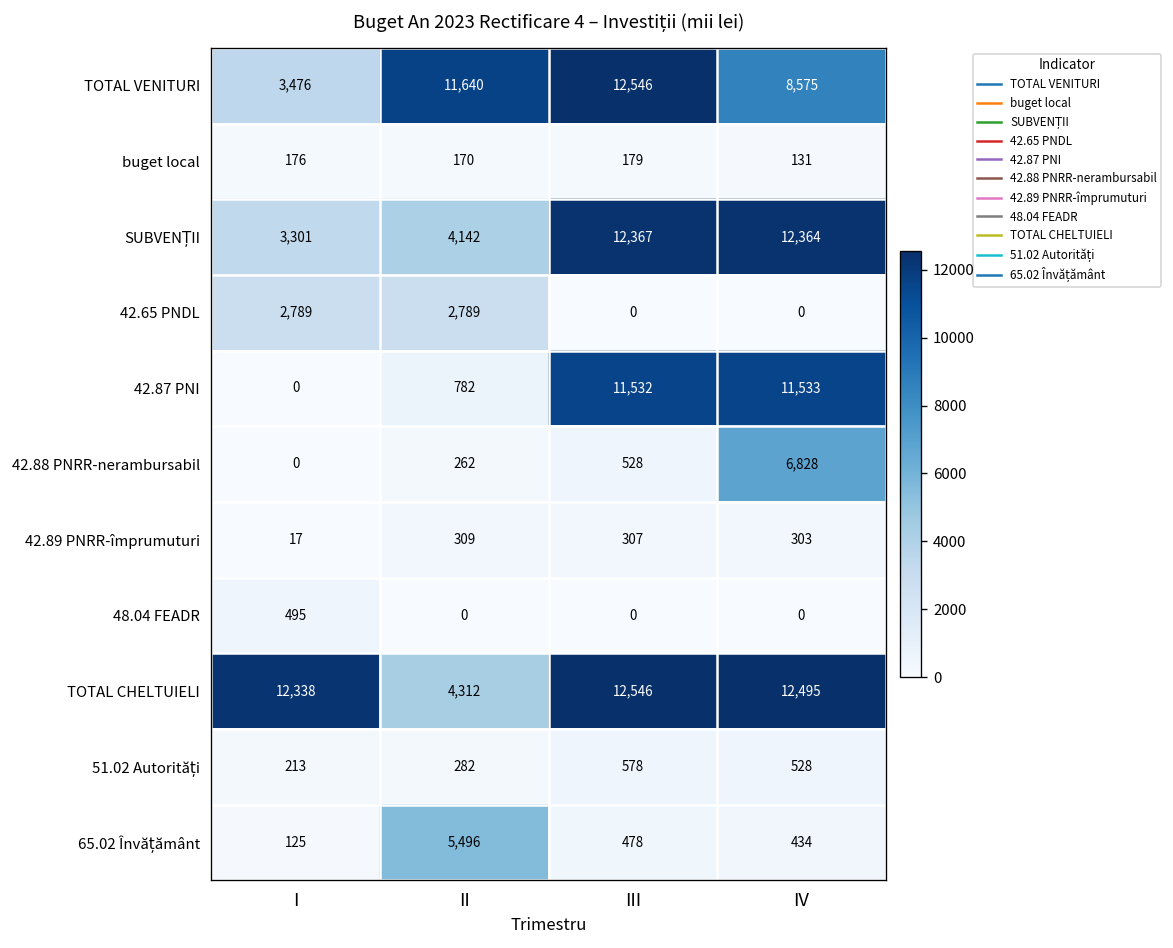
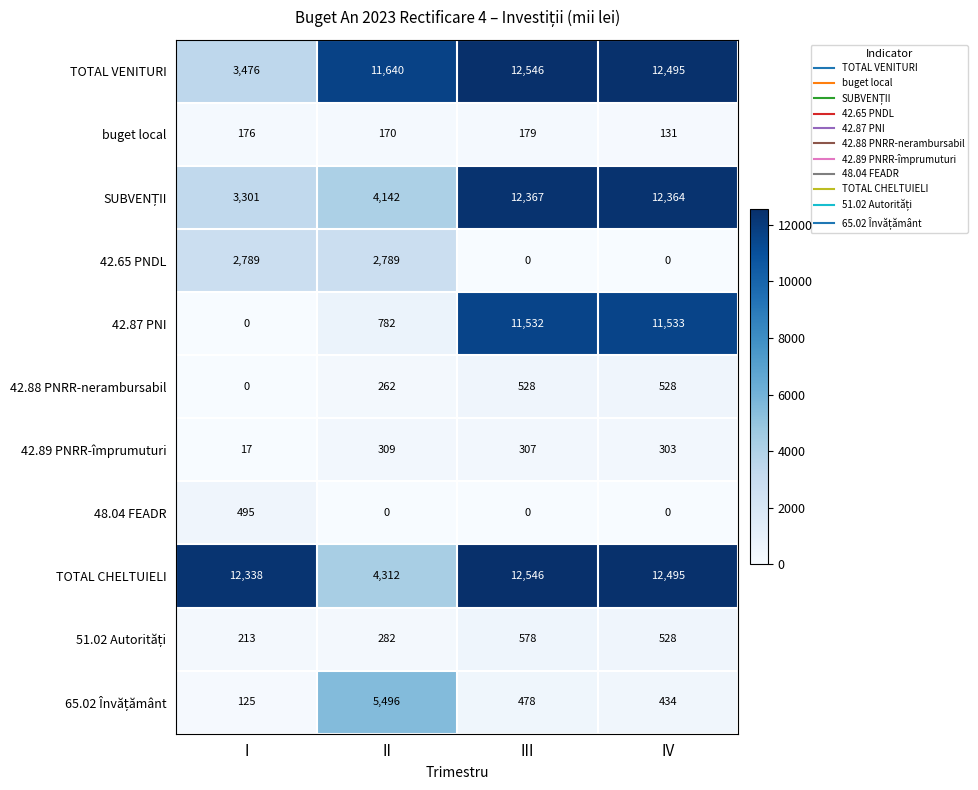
  {
    "TOTAL VENITURI": {
      "I": "3,476",
      "II": "11,640",
      "III": "12,546",
-     "IV": "8,575"
+     "IV": "12,495"
    },
    "buget local": {
      "I": "176",
      "II": "170",
      "III": "179",
      "IV": "131"
    },
    "SUBVENȚII": {
      "I": "3,301",
      "II": "4,142",
      "III": "12,367",
      "IV": "12,364"
    },
    "42.65 PNDL": {
      "I": "2,789",
      "II": "2,789",
      "III": "0",
      "IV": "0"
    },
    "42.87 PNI": {
      "I": "0",
      "II": "782",
      "III": "11,532",
      "IV": "11,533"
    },
    "42.88 PNRR-nerambursabil": {
      "I": "0",
      "II": "262",
      "III": "528",
-     "IV": "6,828"
+     "IV": "528"
    },
    "42.89 PNRR-împrumuturi": {
      "I": "17",
      "II": "309",
      "III": "307",
      "IV": "303"
    },
    "48.04 FEADR": {
      "I": "495",
      "II": "0",
      "III": "0",
      "IV": "0"
    },
    "TOTAL CHELTUIELI": {
      "I": "12,338",
      "II": "4,312",
      "III": "12,546",
      "IV": "12,495"
    },
    "51.02 Autorități": {
      "I": "213",
      "II": "282",
      "III": "578",
      "IV": "528"
    },
    "65.02 Învățământ": {
      "I": "125",
      "II": "5,496",
      "III": "478",
      "IV": "434"
    }
  }
